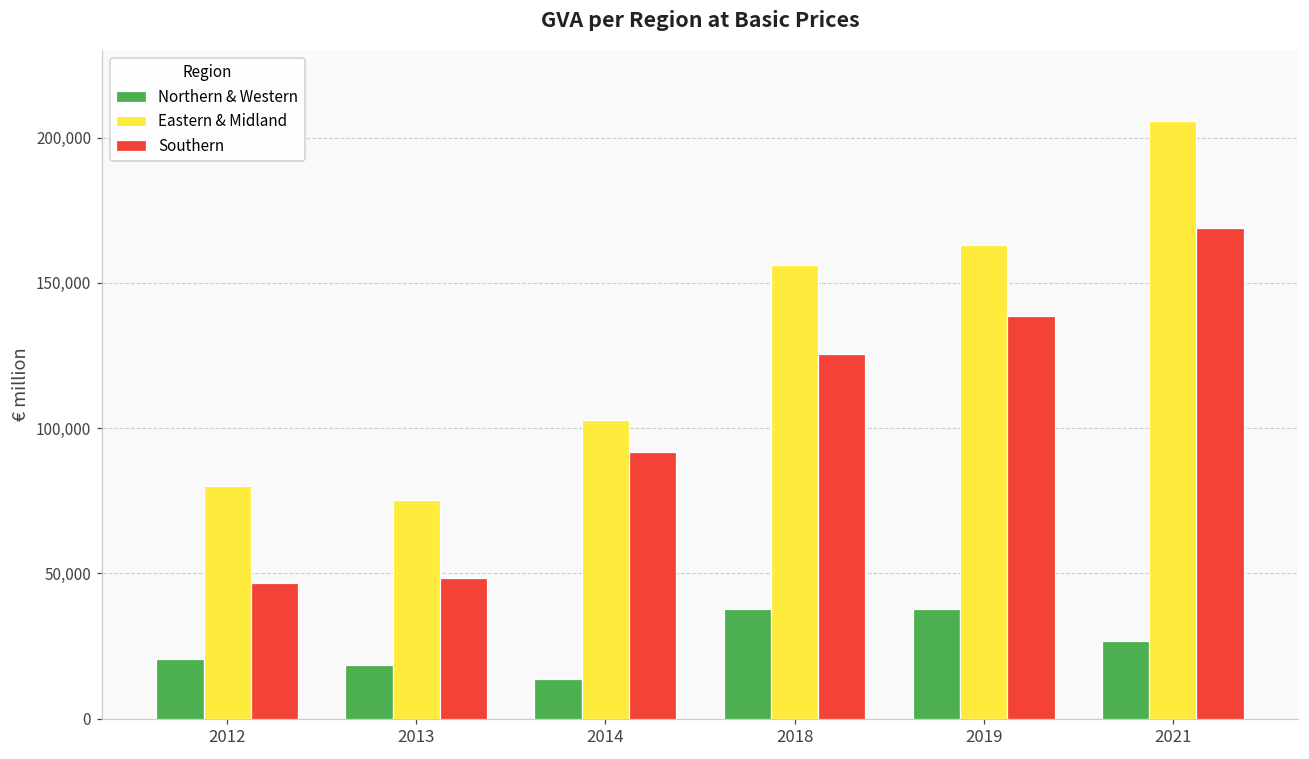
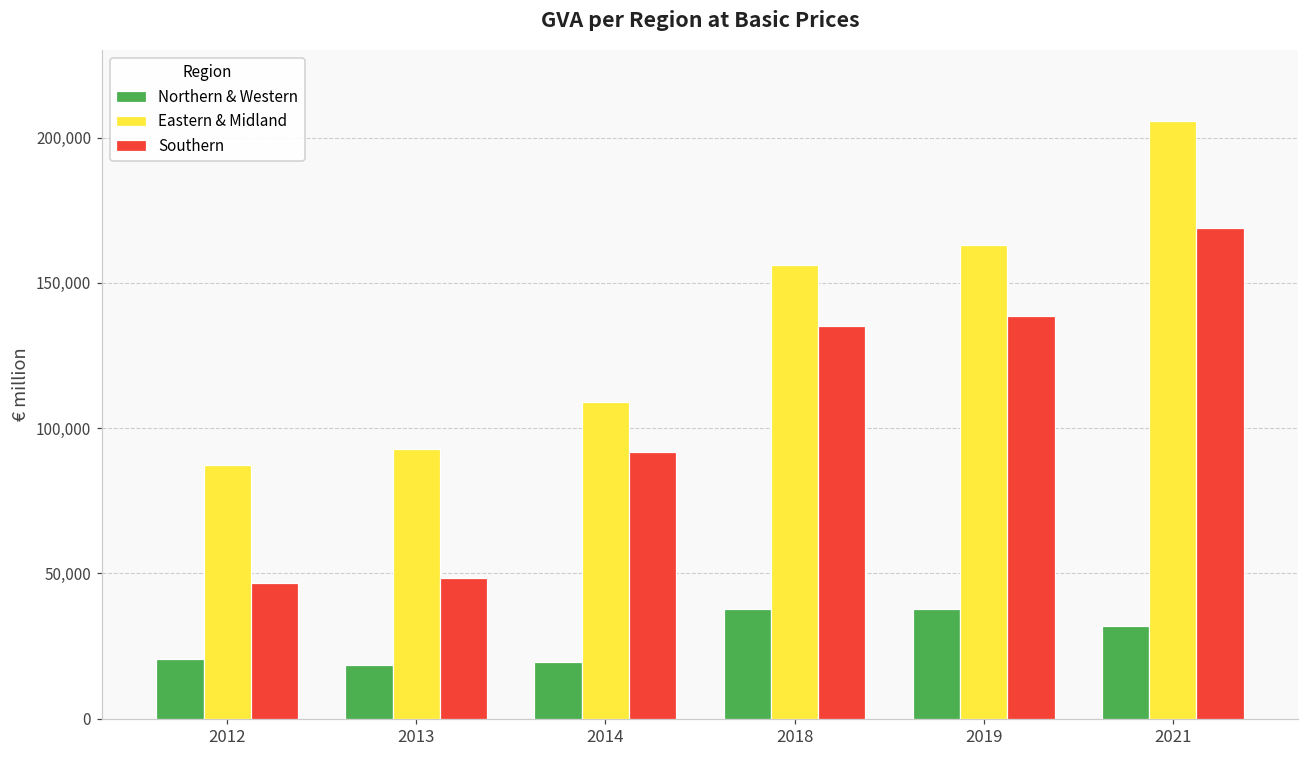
  {
    "Northern & Western": {
      "2012": "20,000",
      "2013": "18,000",
-     "2014": "14,000",
+     "2014": "20,000",
      "2018": "38,000",
      "2019": "38,000",
-     "2021": "27,000"
+     "2021": "32,000"
    },
    "Eastern & Midland": {
-     "2012": "80,000",
-     "2013": "75,000",
-     "2014": "103,000",
+     "2012": "87,000",
+     "2013": "93,000",
+     "2014": "109,000",
      "2018": "156,000",
      "2019": "163,000",
      "2021": "206,000"
    },
    "Southern": {
      "2012": "47,000",
      "2013": "49,000",
      "2014": "92,000",
-     "2018": "125,000",
+     "2018": "135,000",
      "2019": "139,000",
      "2021": "169,000"
    }
  }
